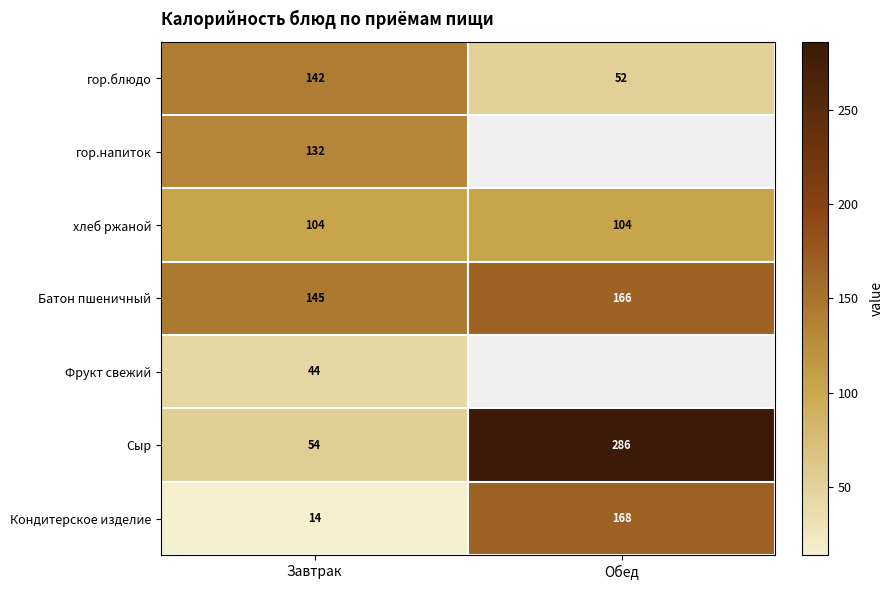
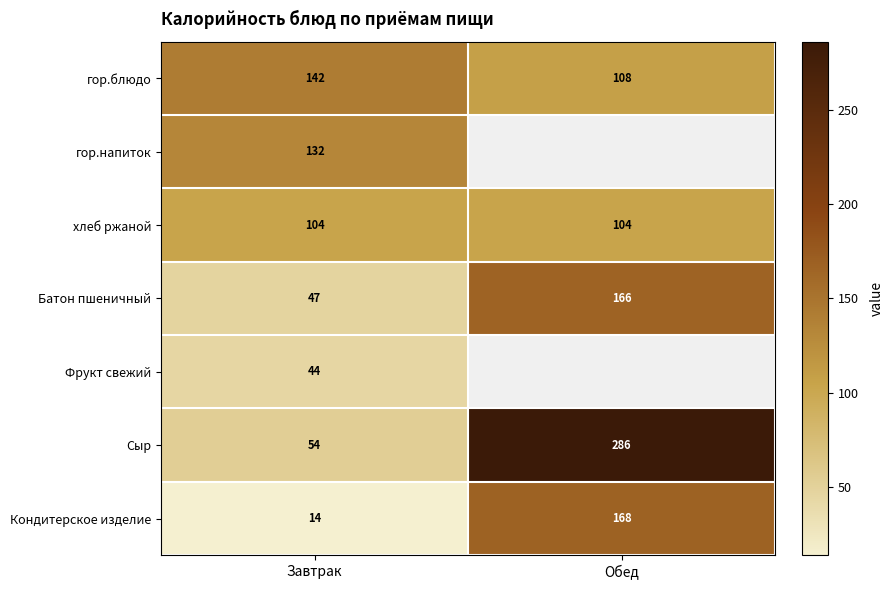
  {
    "гор.блюдо": {
      "Завтрак": 142,
-     "Обед": 52
+     "Обед": 108
    },
    "гор.напиток": {
      "Завтрак": 132
    },
    "хлеб ржаной": {
      "Завтрак": 104,
      "Обед": 104
    },
    "Батон пшеничный": {
-     "Завтрак": 145,
+     "Завтрак": 47,
      "Обед": 166
    },
    "Фрукт свежий": {
      "Завтрак": 44
    },
    "Сыр": {
      "Завтрак": 54,
      "Обед": 286
    },
    "Кондитерское изделие": {
      "Завтрак": 14,
      "Обед": 168
    }
  }
